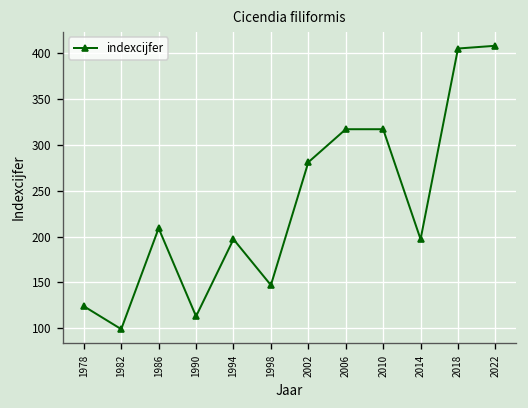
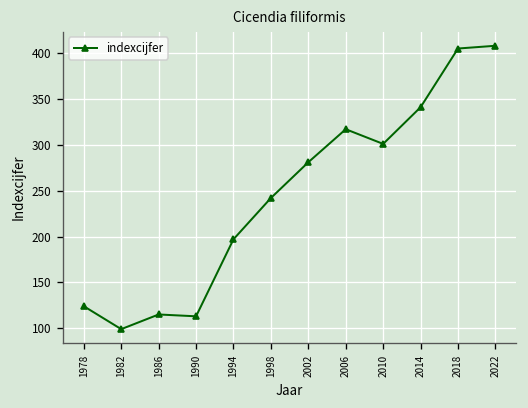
  {
    "1978": 120,
    "1982": 100,
-   "1986": 210,
+   "1986": 120,
    "1990": 110,
    "1994": 200,
-   "1998": 150,
+   "1998": 240,
    "2002": 280,
    "2006": 320,
-   "2010": 320,
-   "2014": 200,
+   "2010": 300,
+   "2014": 340,
    "2018": 410,
    "2022": 410
  }
